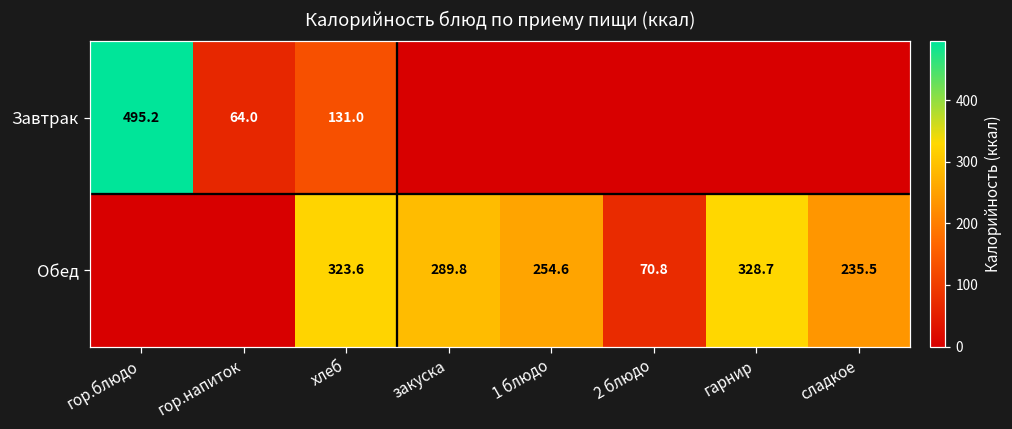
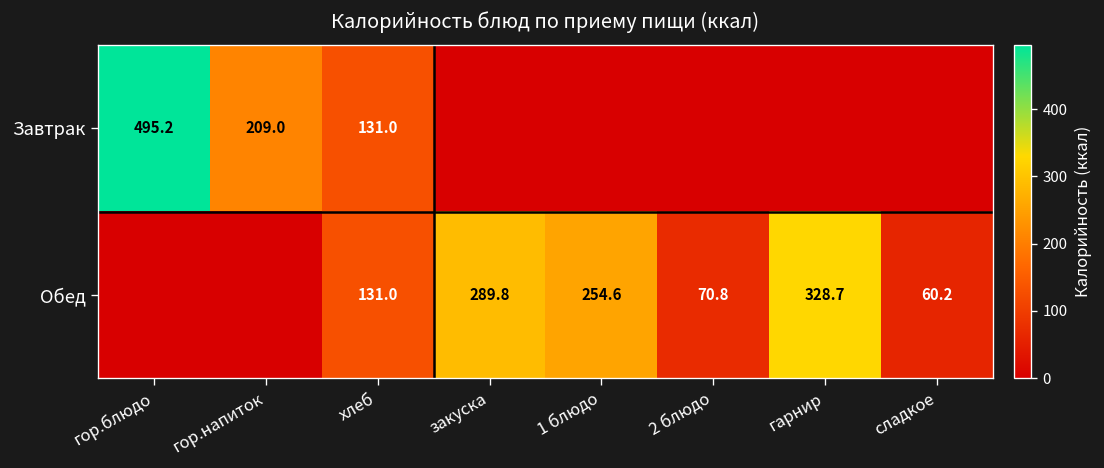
  {
    "Завтрак": {
      "гор.блюдо": 495.2,
-     "гор.напиток": 64.0,
+     "гор.напиток": 209.0,
      "хлеб": 131.0
    },
    "Обед": {
-     "хлеб": 323.6,
+     "хлеб": 131.0,
      "закуска": 289.8,
      "1 блюдо": 254.6,
      "2 блюдо": 70.8,
      "гарнир": 328.7,
-     "сладкое": 235.5
+     "сладкое": 60.2
    }
  }
